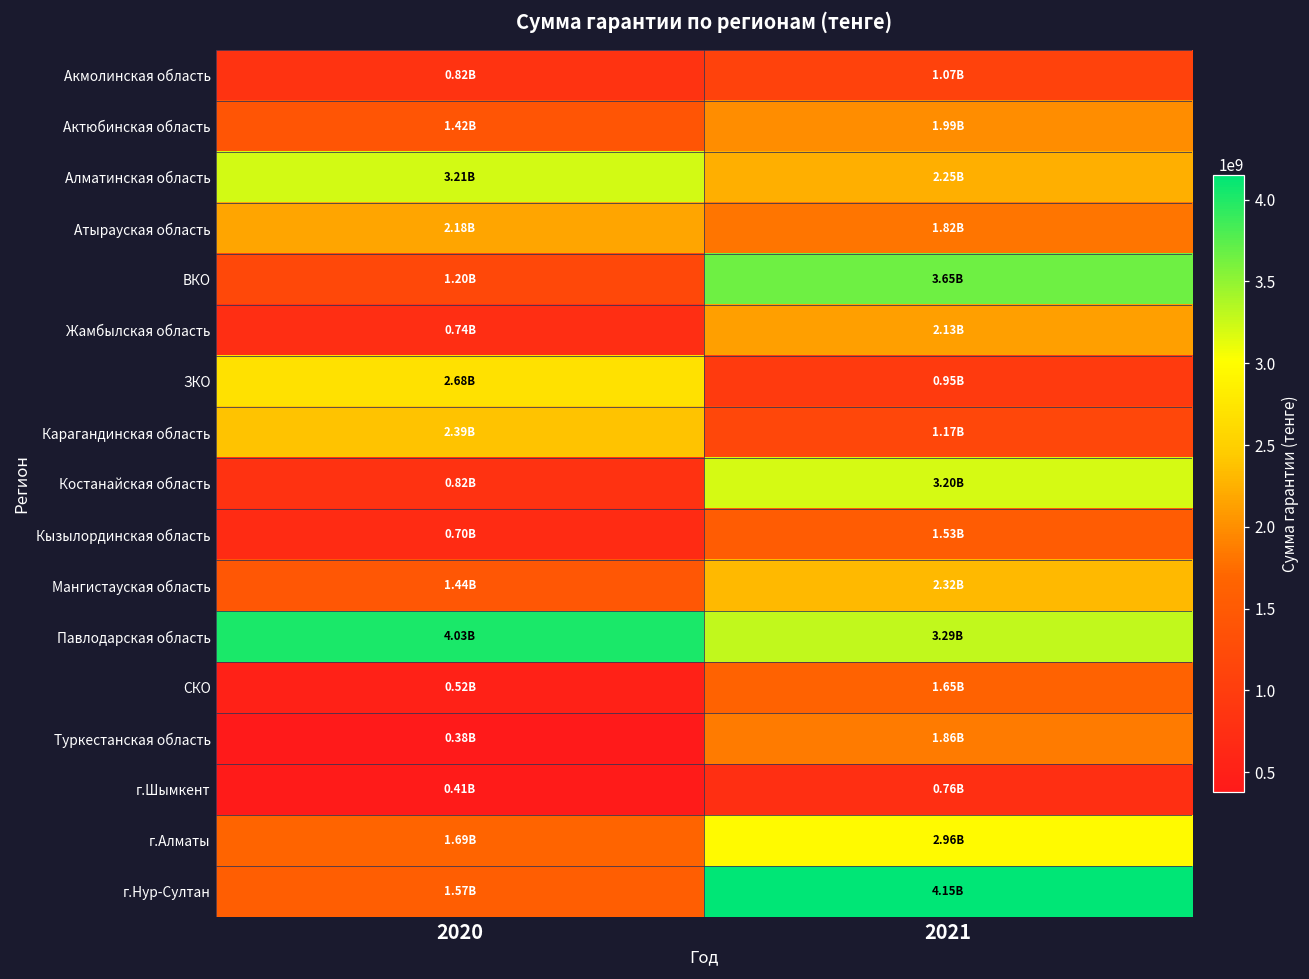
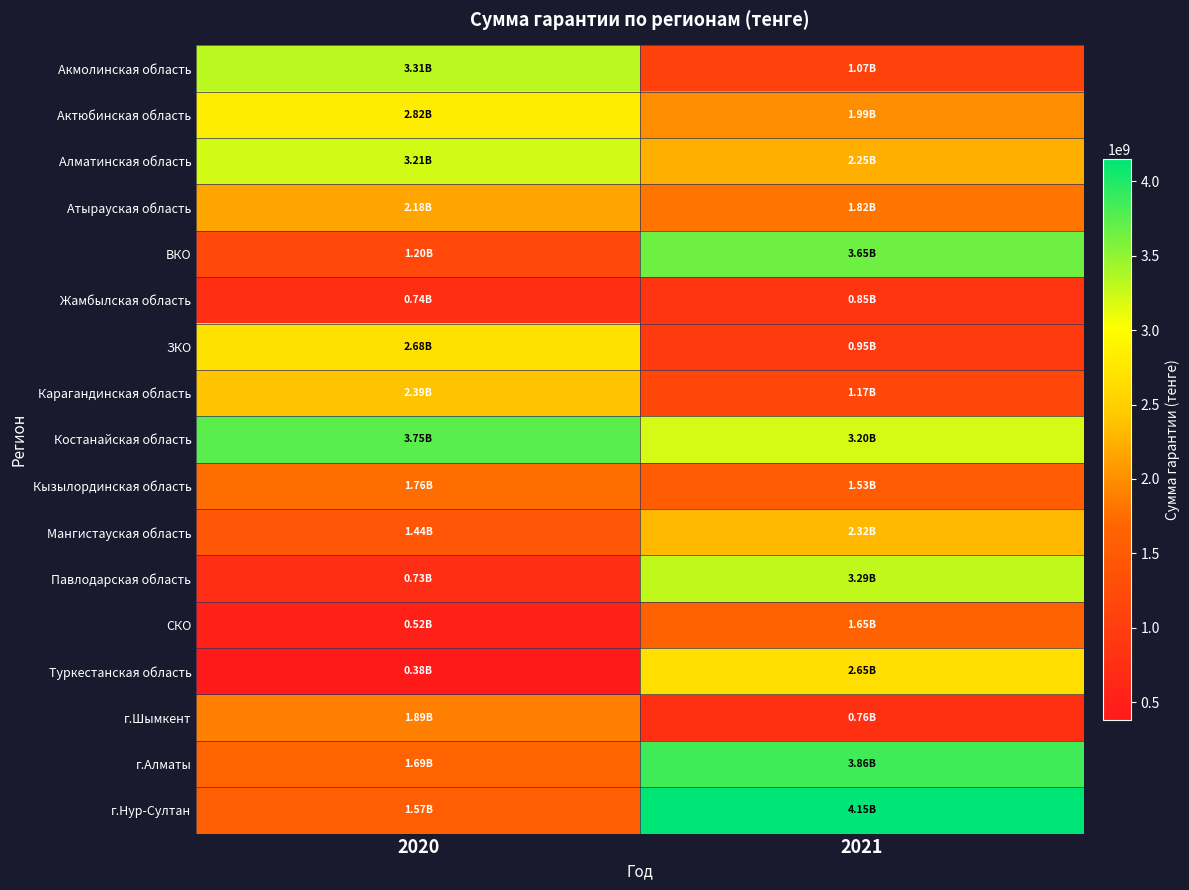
  {
    "Акмолинская область": {
-     "2020": "0.82B",
+     "2020": "3.31B",
      "2021": "1.07B"
    },
    "Актюбинская область": {
-     "2020": "1.42B",
+     "2020": "2.82B",
      "2021": "1.99B"
    },
    "Алматинская область": {
      "2020": "3.21B",
      "2021": "2.25B"
    },
    "Атырауская область": {
      "2020": "2.18B",
      "2021": "1.82B"
    },
    "ВКО": {
      "2020": "1.20B",
      "2021": "3.65B"
    },
    "Жамбылская область": {
      "2020": "0.74B",
-     "2021": "2.13B"
+     "2021": "0.85B"
    },
    "ЗКО": {
      "2020": "2.68B",
      "2021": "0.95B"
    },
    "Карагандинская область": {
      "2020": "2.39B",
      "2021": "1.17B"
    },
    "Костанайская область": {
-     "2020": "0.82B",
+     "2020": "3.75B",
      "2021": "3.20B"
    },
    "Кызылординская область": {
-     "2020": "0.70B",
+     "2020": "1.76B",
      "2021": "1.53B"
    },
    "Мангистауская область": {
      "2020": "1.44B",
      "2021": "2.32B"
    },
    "Павлодарская область": {
-     "2020": "4.03B",
+     "2020": "0.73B",
      "2021": "3.29B"
    },
    "СКО": {
      "2020": "0.52B",
      "2021": "1.65B"
    },
    "Туркестанская область": {
      "2020": "0.38B",
-     "2021": "1.86B"
+     "2021": "2.65B"
    },
    "г.Шымкент": {
-     "2020": "0.41B",
+     "2020": "1.89B",
      "2021": "0.76B"
    },
    "г.Алматы": {
      "2020": "1.69B",
-     "2021": "2.96B"
+     "2021": "3.86B"
    },
    "г.Нур-Султан": {
      "2020": "1.57B",
      "2021": "4.15B"
    }
  }
